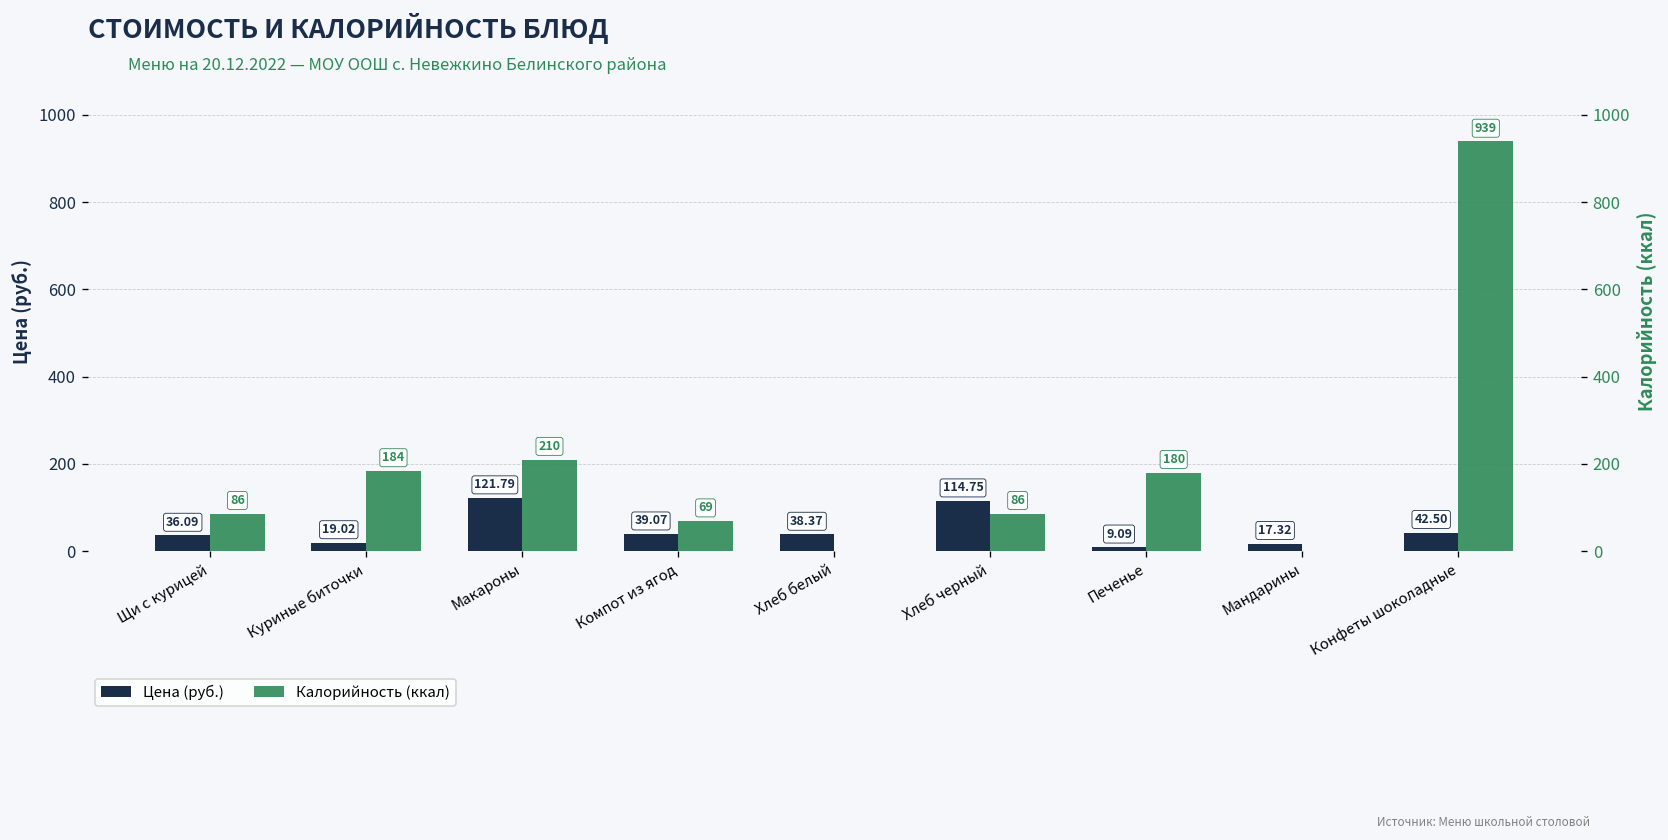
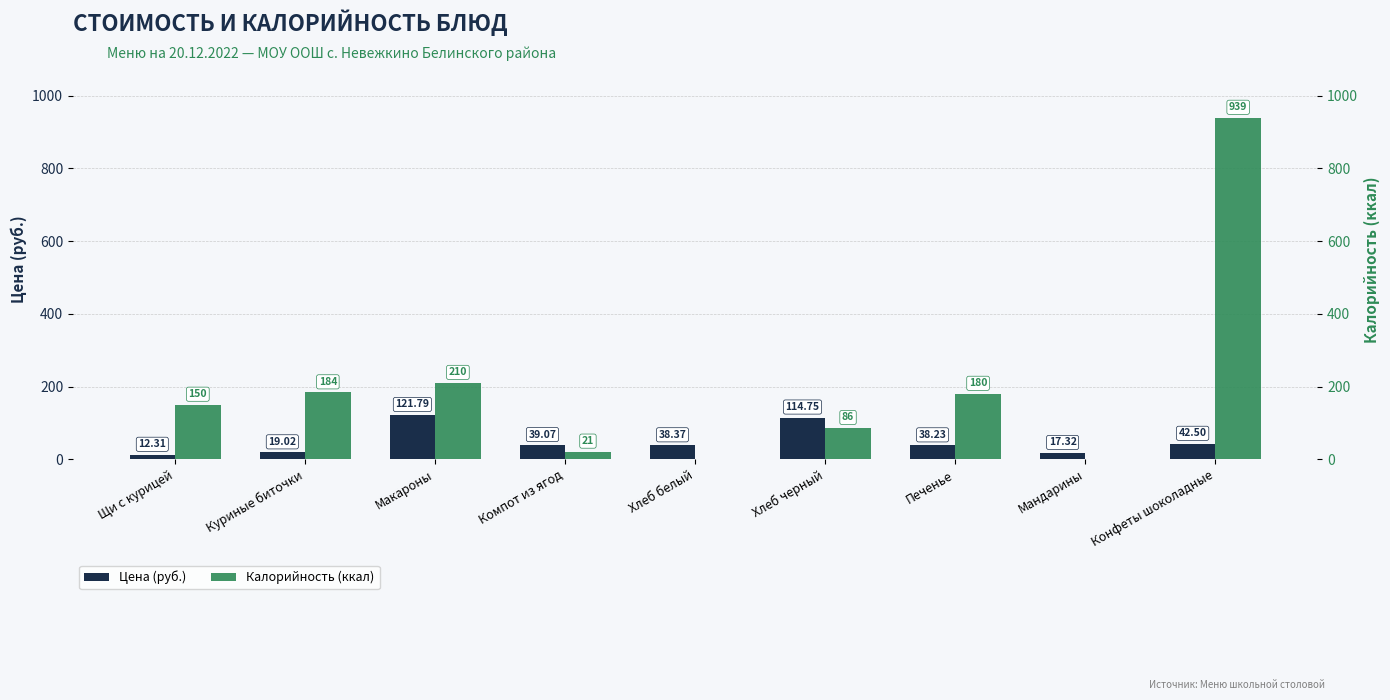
  {
    "Цена (руб.)": {
-     "Щи с курицей": 36.09,
-     "Печенье": 9.09
+     "Щи с курицей": 12.31,
+     "Печенье": 38.23
    },
    "Калорийность (ккал)": {
-     "Щи с курицей": 86,
-     "Компот из ягод": 69
+     "Щи с курицей": 150,
+     "Компот из ягод": 21
    }
  }
